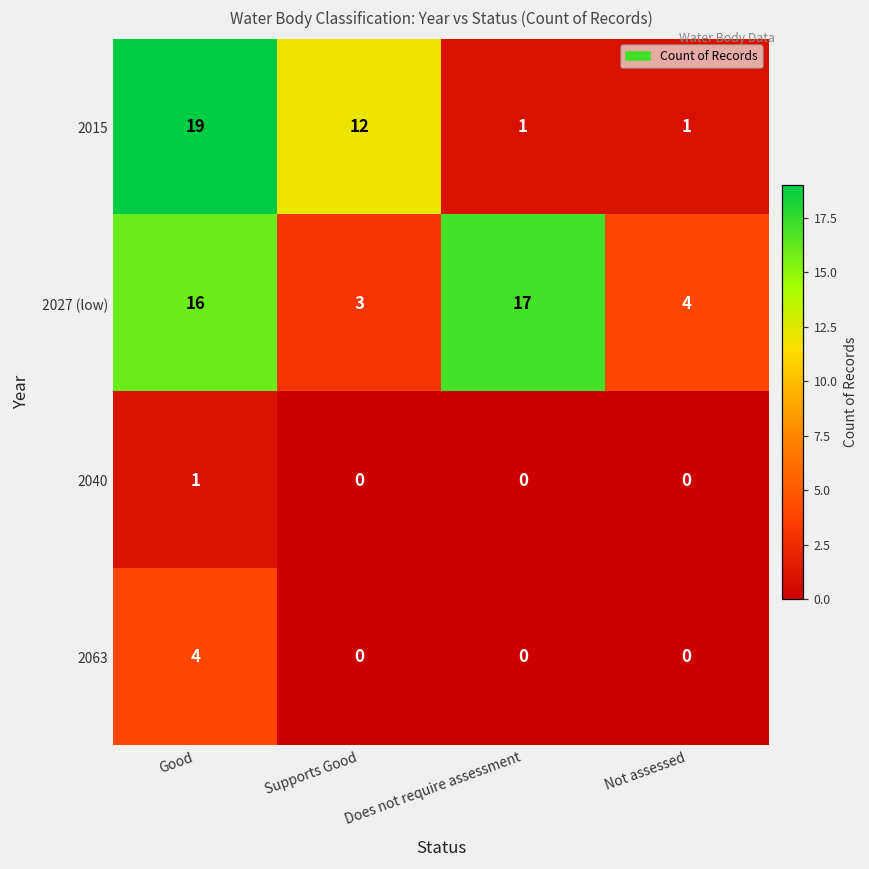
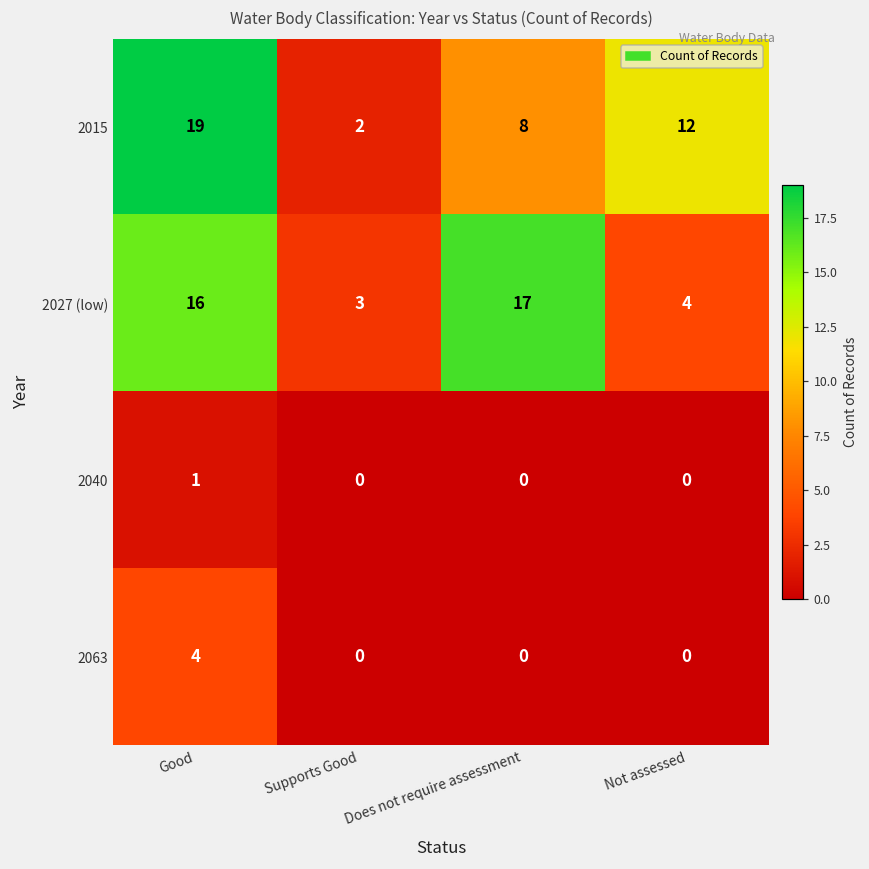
  {
    "2015": {
      "Good": 19,
-     "Supports Good": 12,
-     "Does not require assessment": 1,
-     "Not assessed": 1
+     "Supports Good": 2,
+     "Does not require assessment": 8,
+     "Not assessed": 12
    },
    "2027 (low)": {
      "Good": 16,
      "Supports Good": 3,
      "Does not require assessment": 17,
      "Not assessed": 4
    },
    "2040": {
      "Good": 1,
      "Supports Good": 0,
      "Does not require assessment": 0,
      "Not assessed": 0
    },
    "2063": {
      "Good": 4,
      "Supports Good": 0,
      "Does not require assessment": 0,
      "Not assessed": 0
    }
  }
